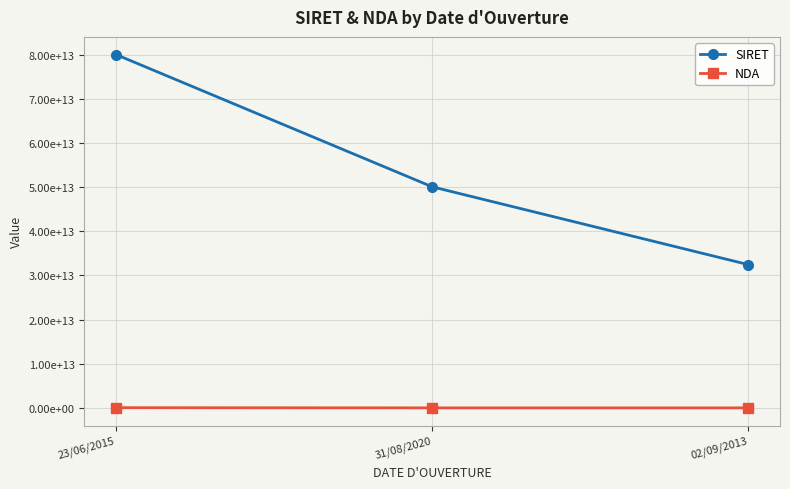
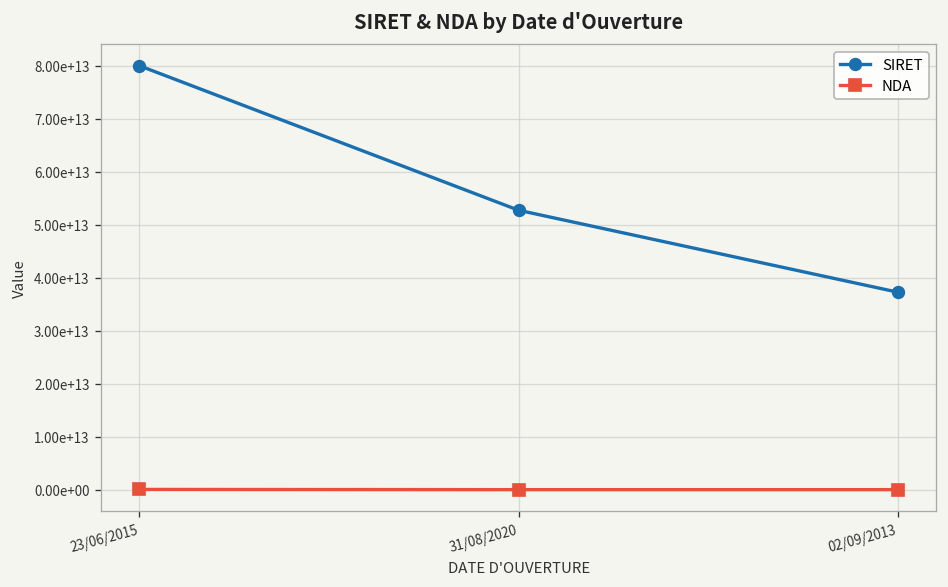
  {
    "SIRET": {
      "23/06/2015": 80000000000000,
-     "31/08/2020": 50000000000000,
-     "02/09/2013": 32000000000000
+     "31/08/2020": 53000000000000,
+     "02/09/2013": 37000000000000
    },
    "NDA": {
      "23/06/2015": 0,
      "31/08/2020": 0,
      "02/09/2013": 0
    }
  }
